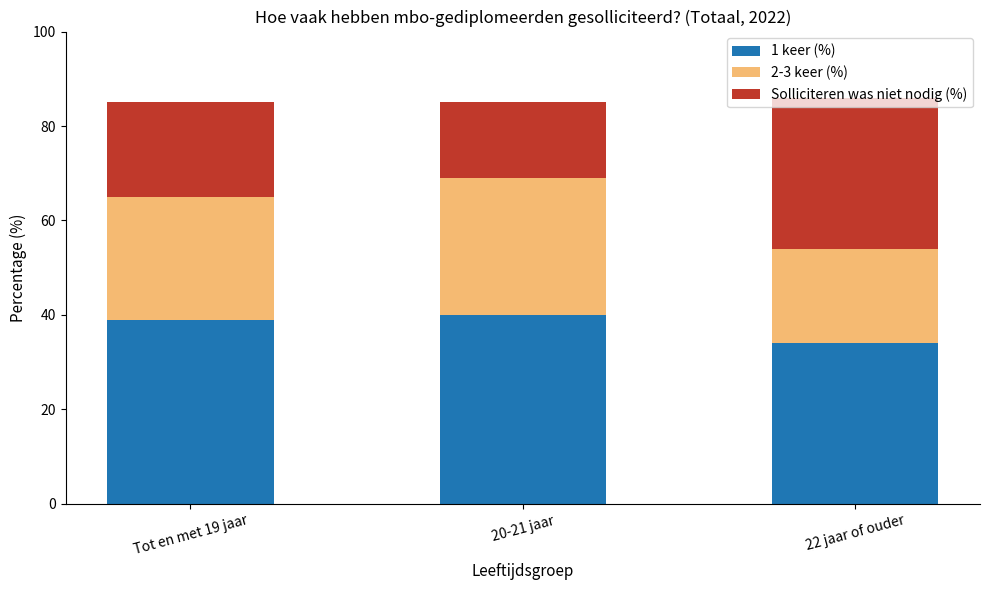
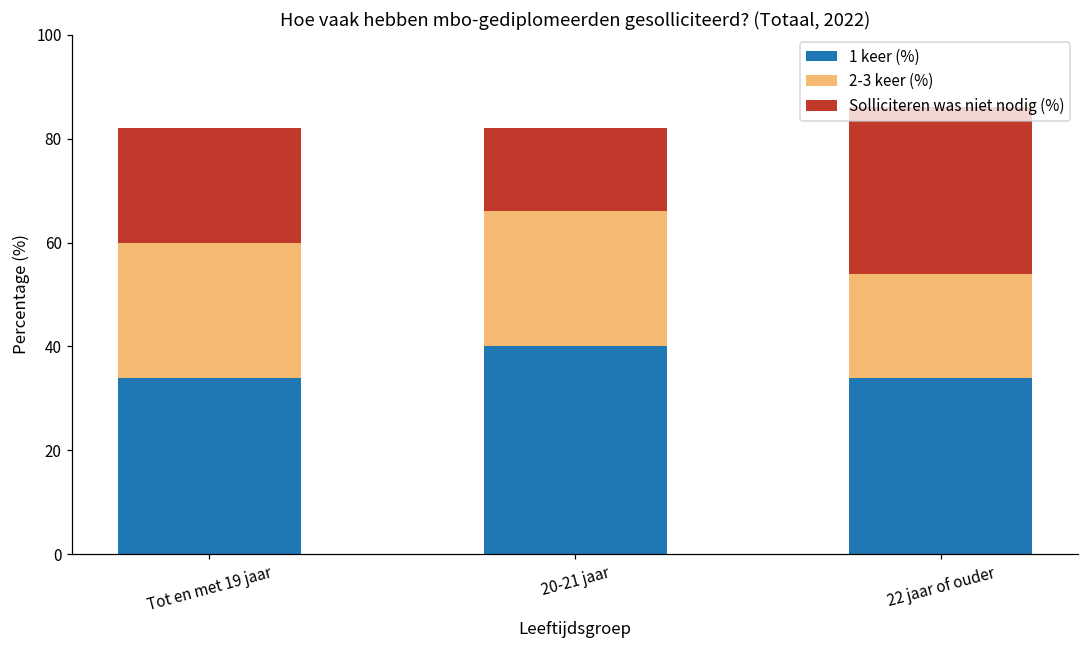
  {
    "1 keer (%)": {
-     "Tot en met 19 jaar": 39,
+     "Tot en met 19 jaar": 34,
      "20-21 jaar": 40,
      "22 jaar of ouder": 34
    },
    "2-3 keer (%)": {
      "Tot en met 19 jaar": 26,
-     "20-21 jaar": 29,
+     "20-21 jaar": 26,
      "22 jaar of ouder": 20
    },
    "Solliciteren was niet nodig (%)": {
-     "Tot en met 19 jaar": 20,
+     "Tot en met 19 jaar": 22,
      "20-21 jaar": 16
    }
  }
